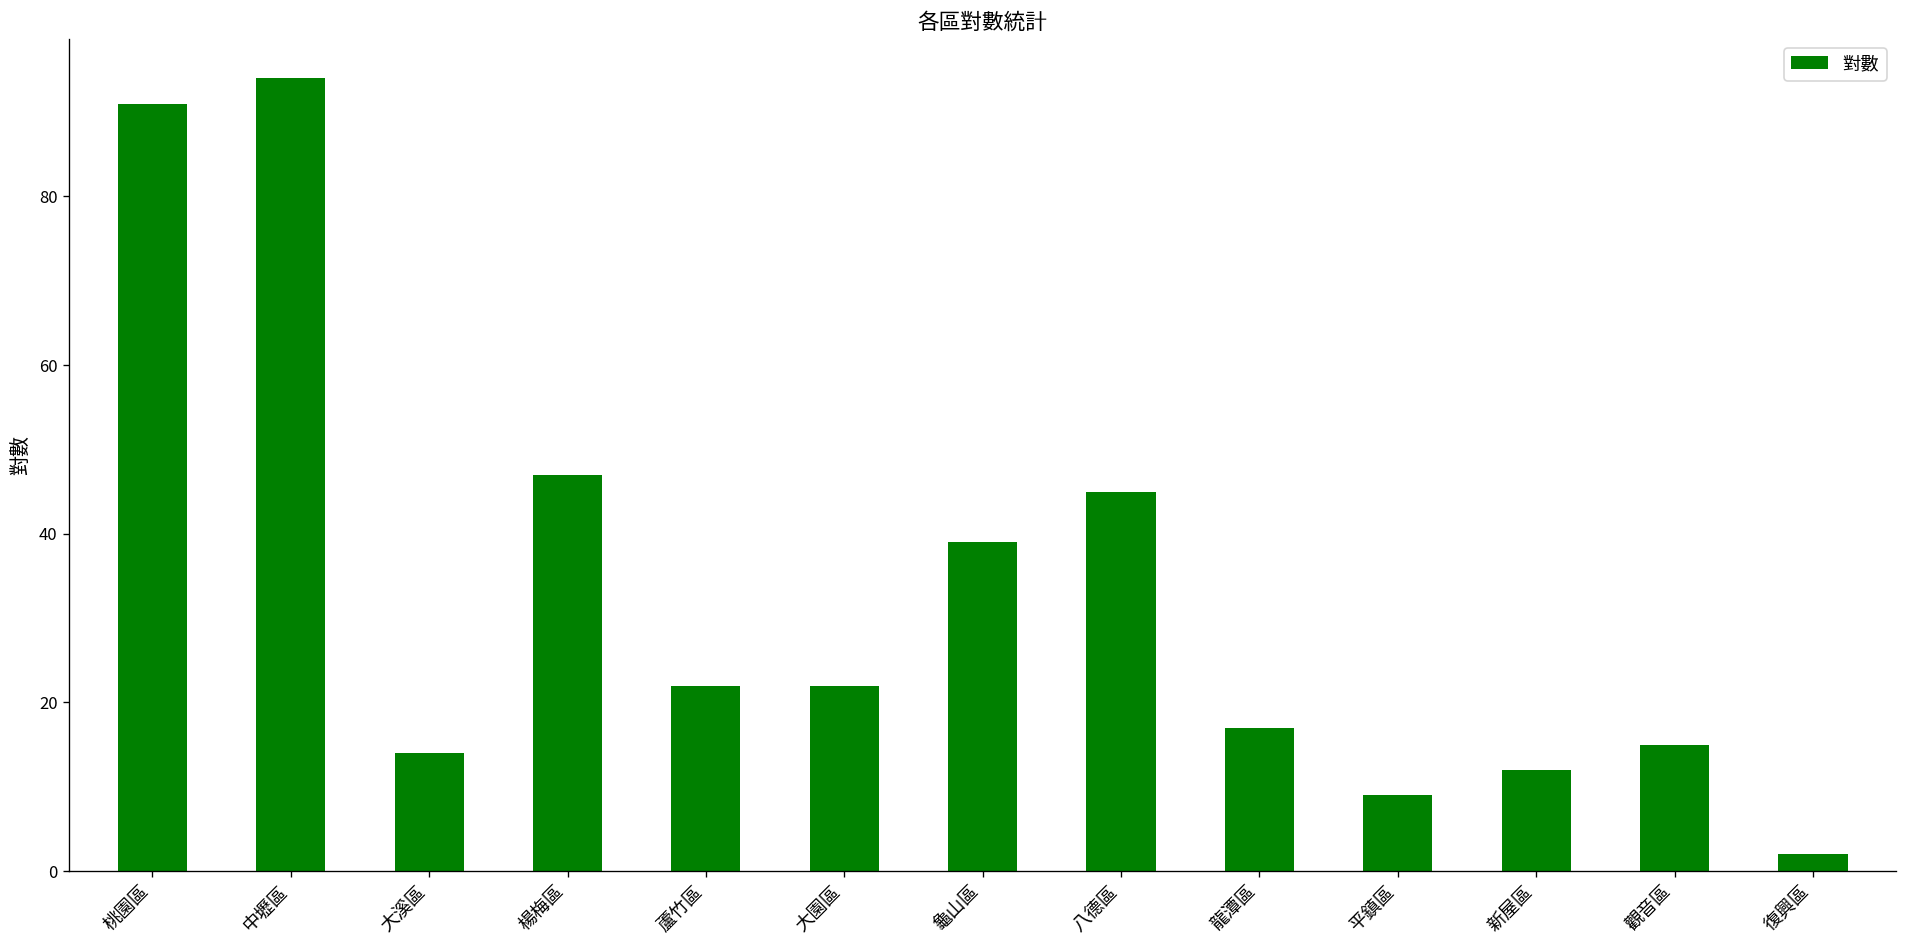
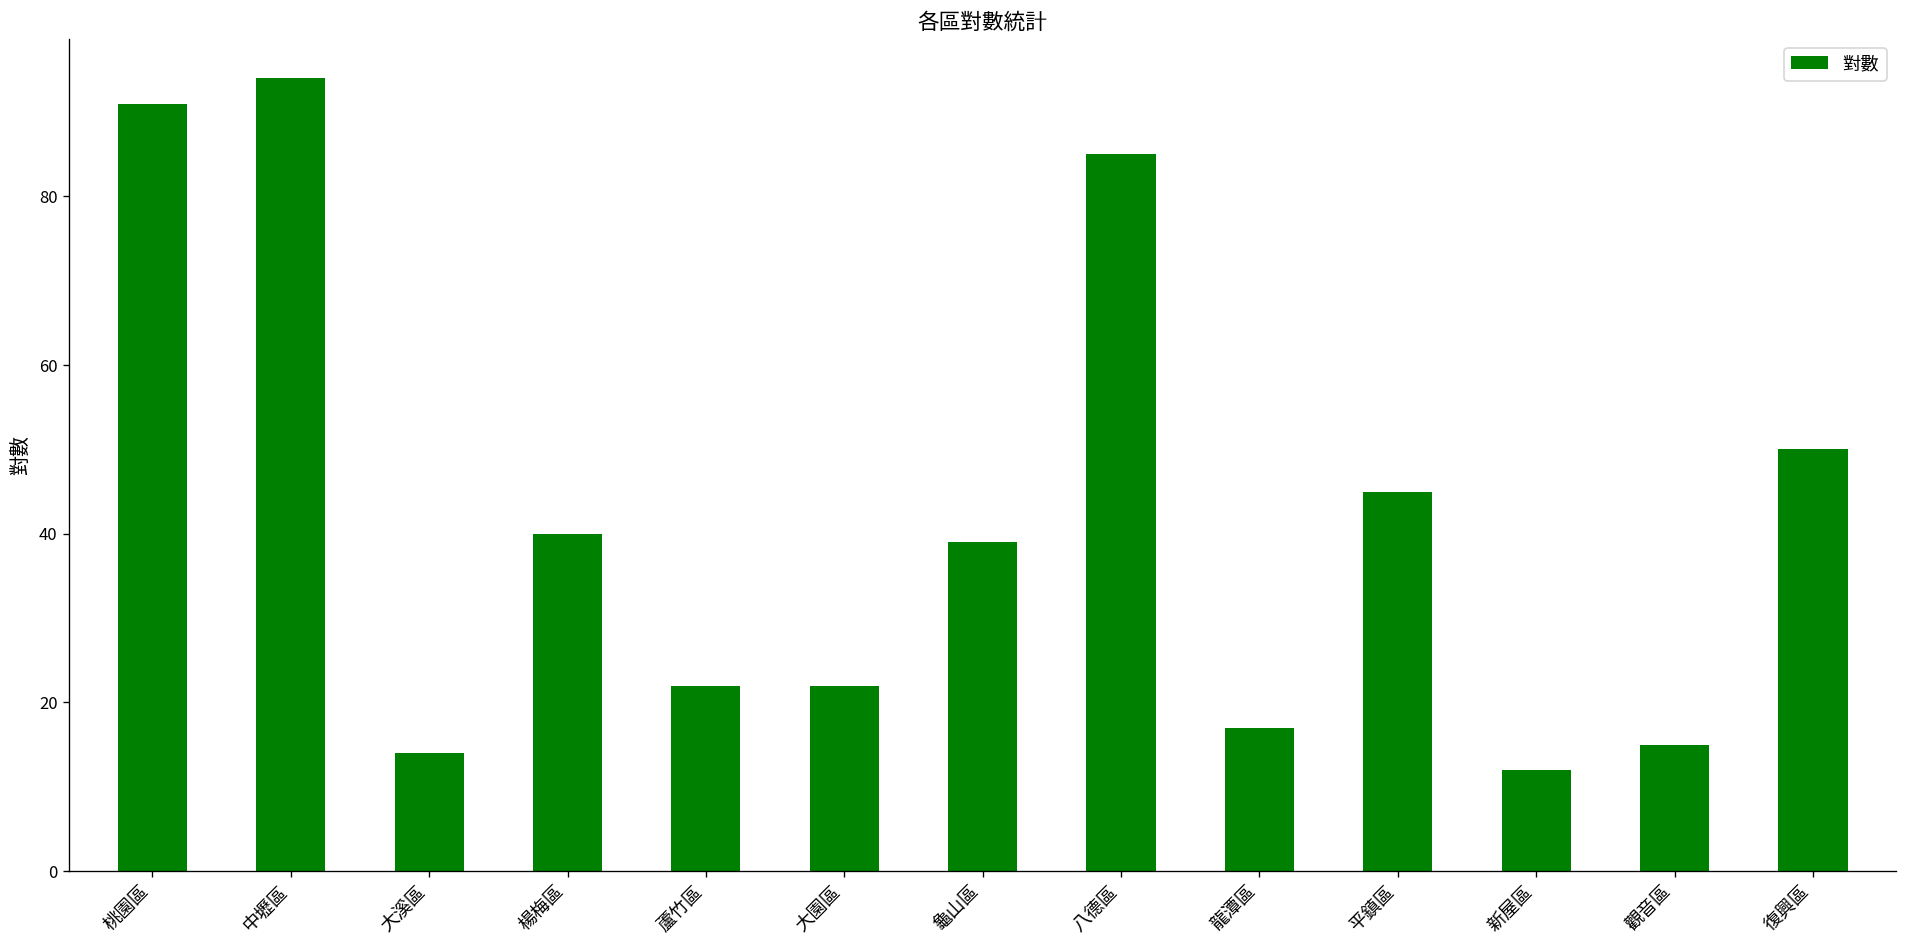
  {
    "桃園區": 91,
    "中壢區": 94,
    "大溪區": 14,
-   "楊梅區": 47,
+   "楊梅區": 40,
    "蘆竹區": 22,
    "大園區": 22,
    "龜山區": 39,
-   "八德區": 45,
+   "八德區": 85,
    "龍潭區": 17,
-   "平鎮區": 9,
+   "平鎮區": 45,
    "新屋區": 12,
    "觀音區": 15,
-   "復興區": 2
+   "復興區": 50
  }
